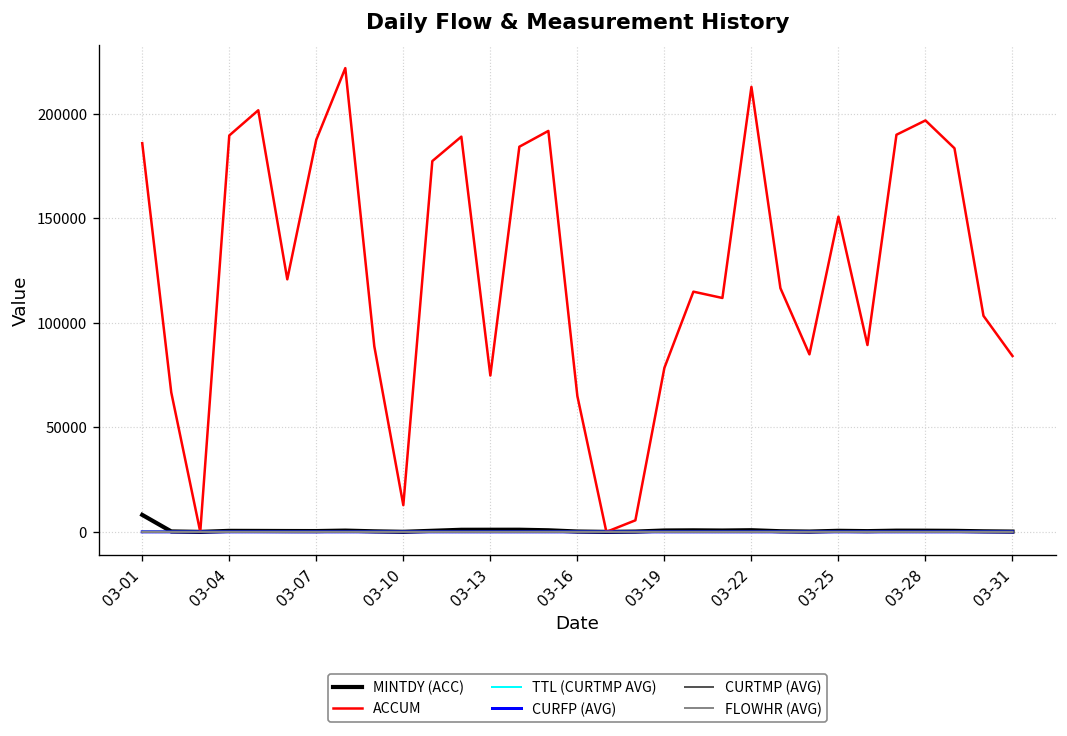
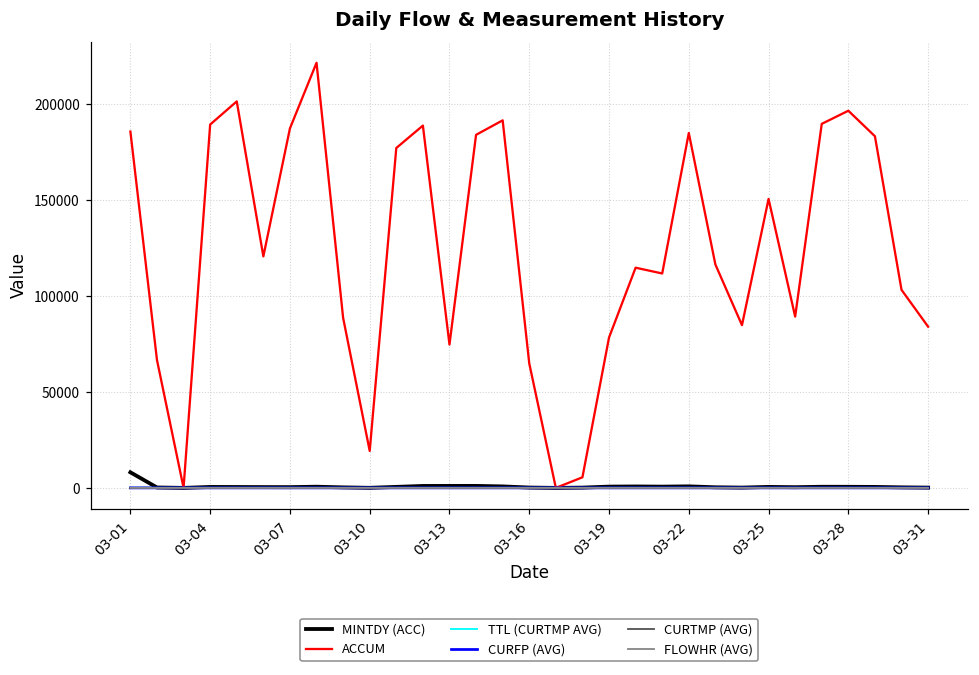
  {
    "MINTDY (ACC)": {
      "03-01": 8000
    },
    "ACCUM": {
      "03-01": 186000,
      "03-04": 190000,
      "03-07": 187000,
-     "03-10": 13000,
+     "03-10": 19000,
      "03-13": 75000,
      "03-16": 65000,
      "03-19": 78000,
-     "03-22": 213000,
+     "03-22": 185000,
      "03-25": 151000,
      "03-28": 197000,
      "03-31": 84000
    },
    "FLOWHR (AVG)": {
      "03-01": 0
    }
  }
